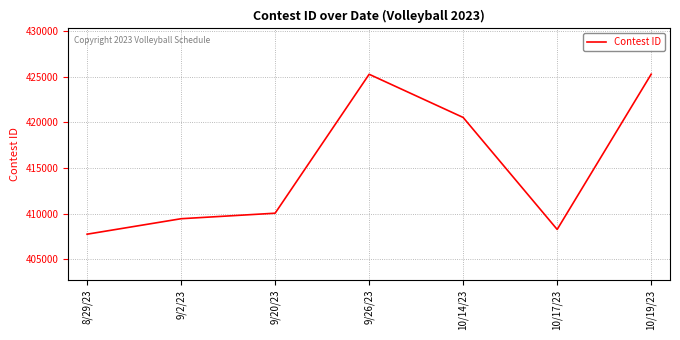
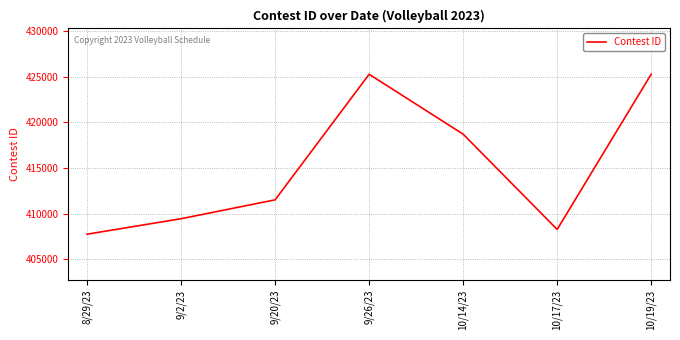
  {
    "8/29/23": 408000,
    "9/2/23": 409000,
-   "9/20/23": 410000,
+   "9/20/23": 412000,
    "9/26/23": 425000,
-   "10/14/23": 421000,
+   "10/14/23": 419000,
    "10/17/23": 408000,
    "10/19/23": 425000
  }
